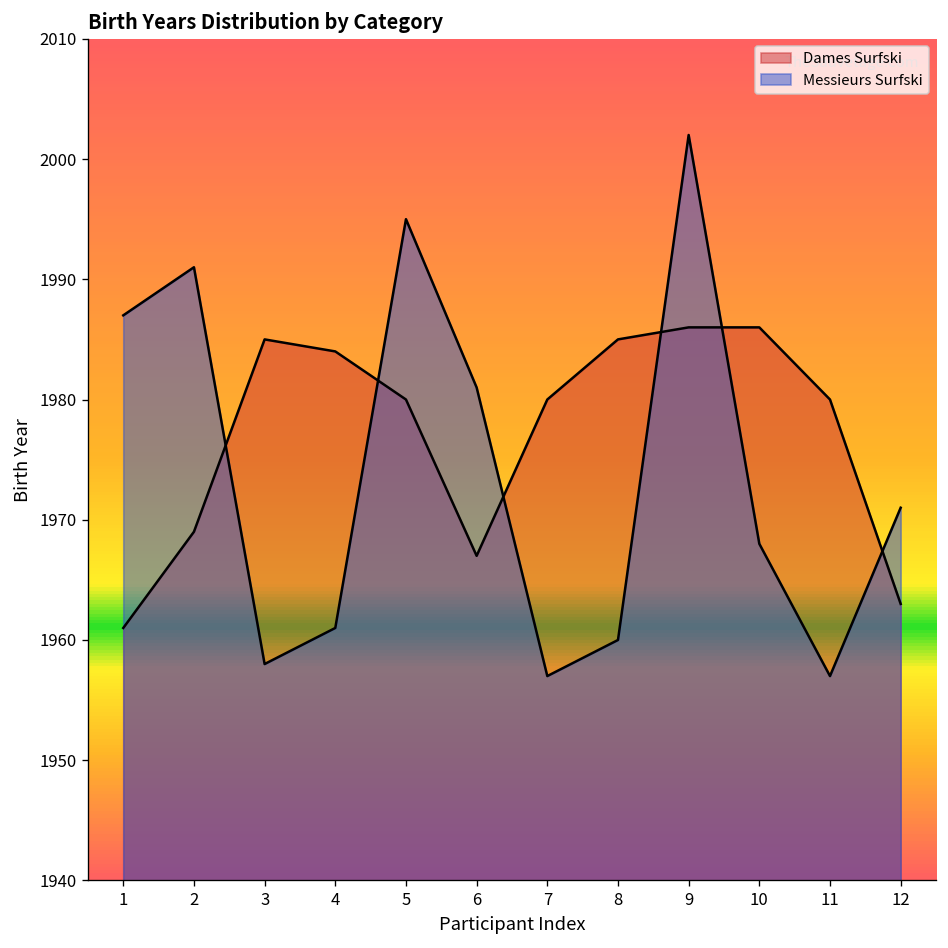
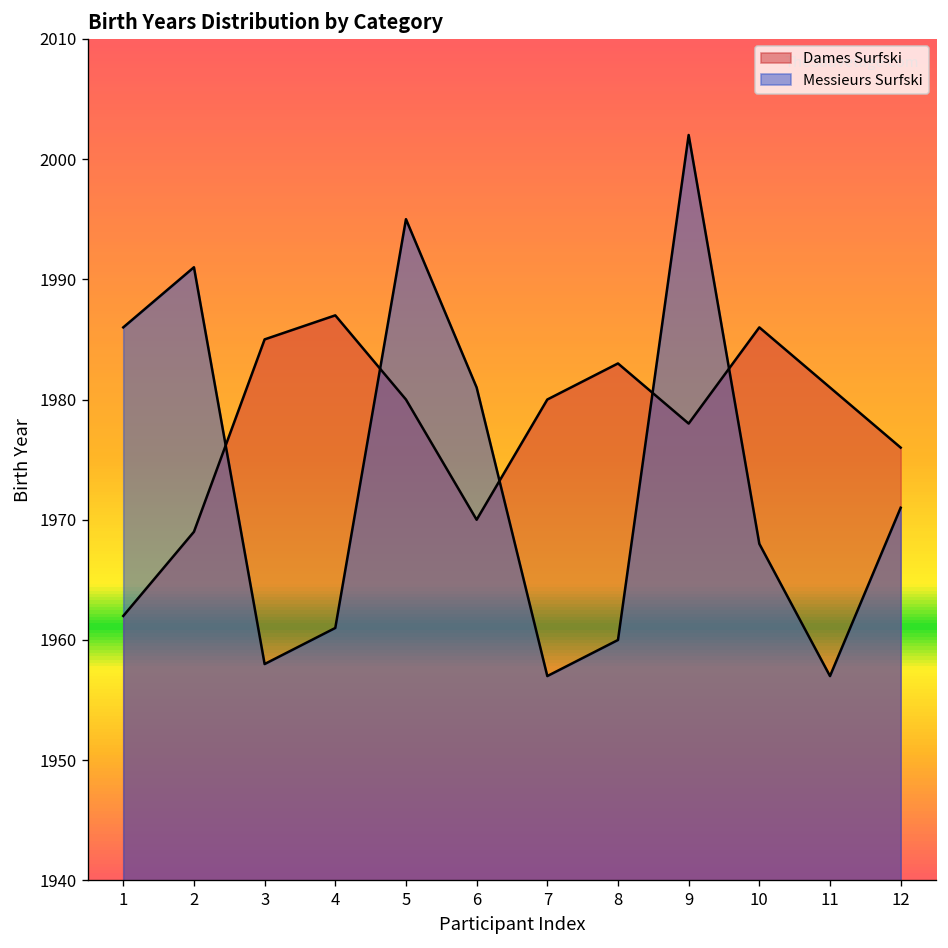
  {
    "Dames Surfski": {
-     "1": 1961,
+     "1": 1962,
      "2": 1969,
      "3": 1985,
-     "4": 1984,
+     "4": 1987,
      "5": 1980,
-     "6": 1967,
+     "6": 1970,
      "7": 1980,
-     "8": 1985,
-     "9": 1986,
+     "8": 1983,
+     "9": 1978,
      "10": 1986,
-     "11": 1980,
-     "12": 1963
+     "11": 1981,
+     "12": 1976
    },
    "Messieurs Surfski": {
-     "1": 1987,
+     "1": 1986,
      "2": 1991,
      "3": 1958,
      "4": 1961,
      "5": 1995,
      "6": 1981,
      "7": 1957,
      "8": 1960,
      "9": 2002,
      "10": 1968,
      "11": 1957,
      "12": 1971
    }
  }
